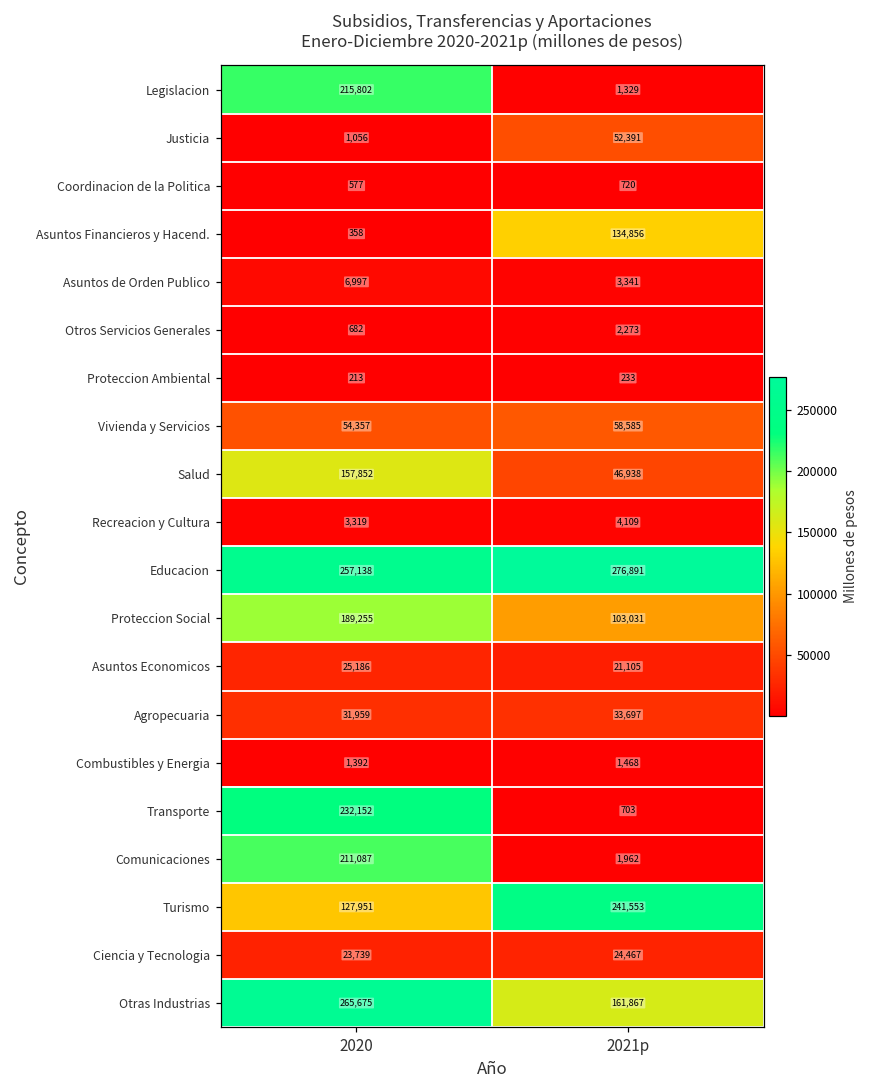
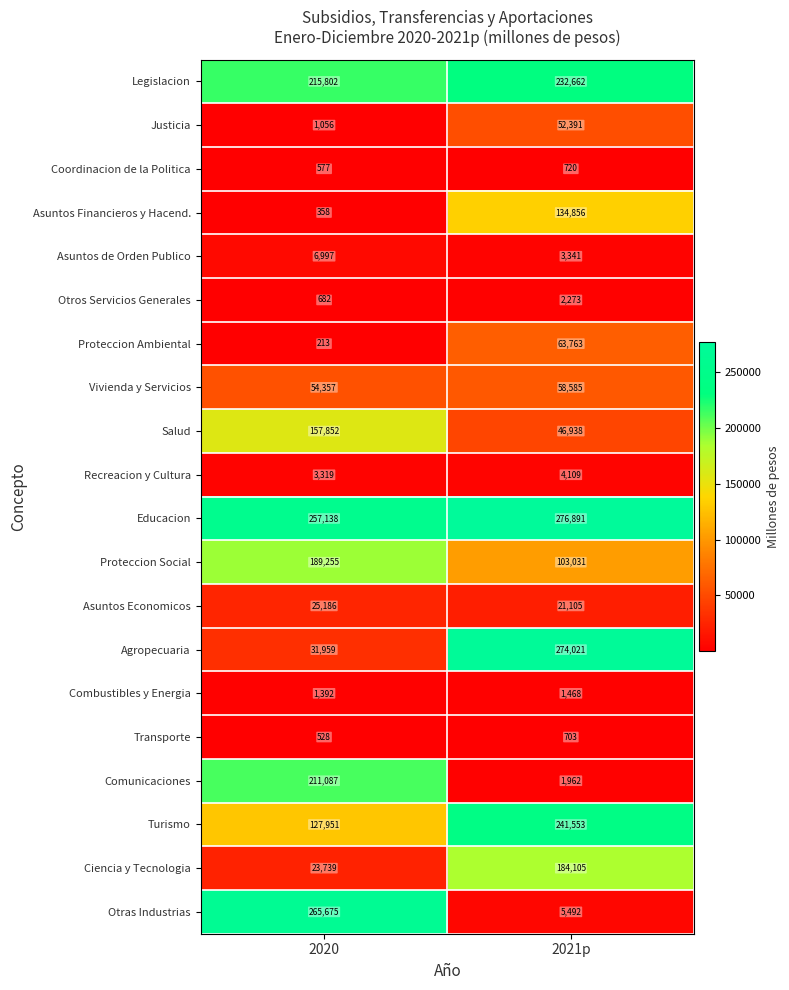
  {
    "Legislacion": {
-     "2021p": "1,329"
+     "2021p": "232,662"
    },
    "Proteccion Ambiental": {
-     "2021p": "233"
+     "2021p": "63,763"
    },
    "Agropecuaria": {
-     "2021p": "33,697"
+     "2021p": "274,021"
    },
    "Transporte": {
-     "2020": "232,152"
+     "2020": "528"
    },
    "Ciencia y Tecnologia": {
-     "2021p": "24,467"
+     "2021p": "184,105"
    },
    "Otras Industrias": {
-     "2021p": "161,867"
+     "2021p": "5,492"
    }
  }
